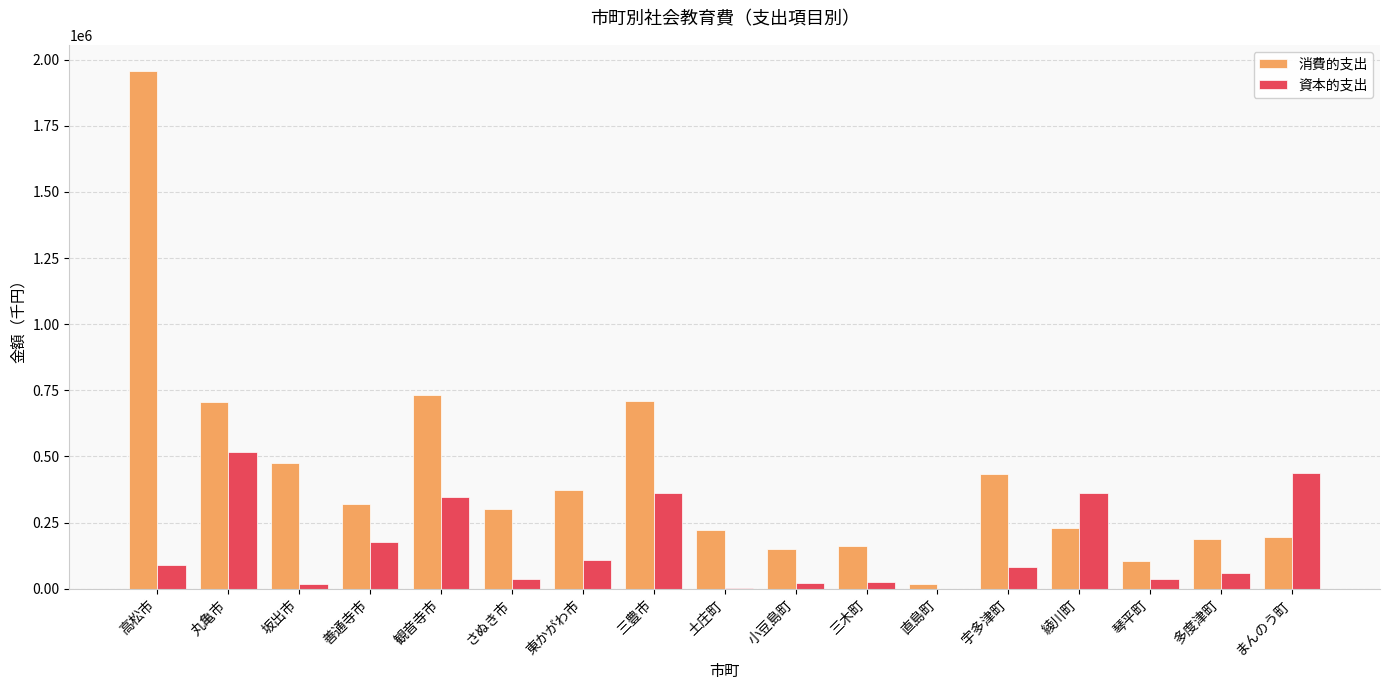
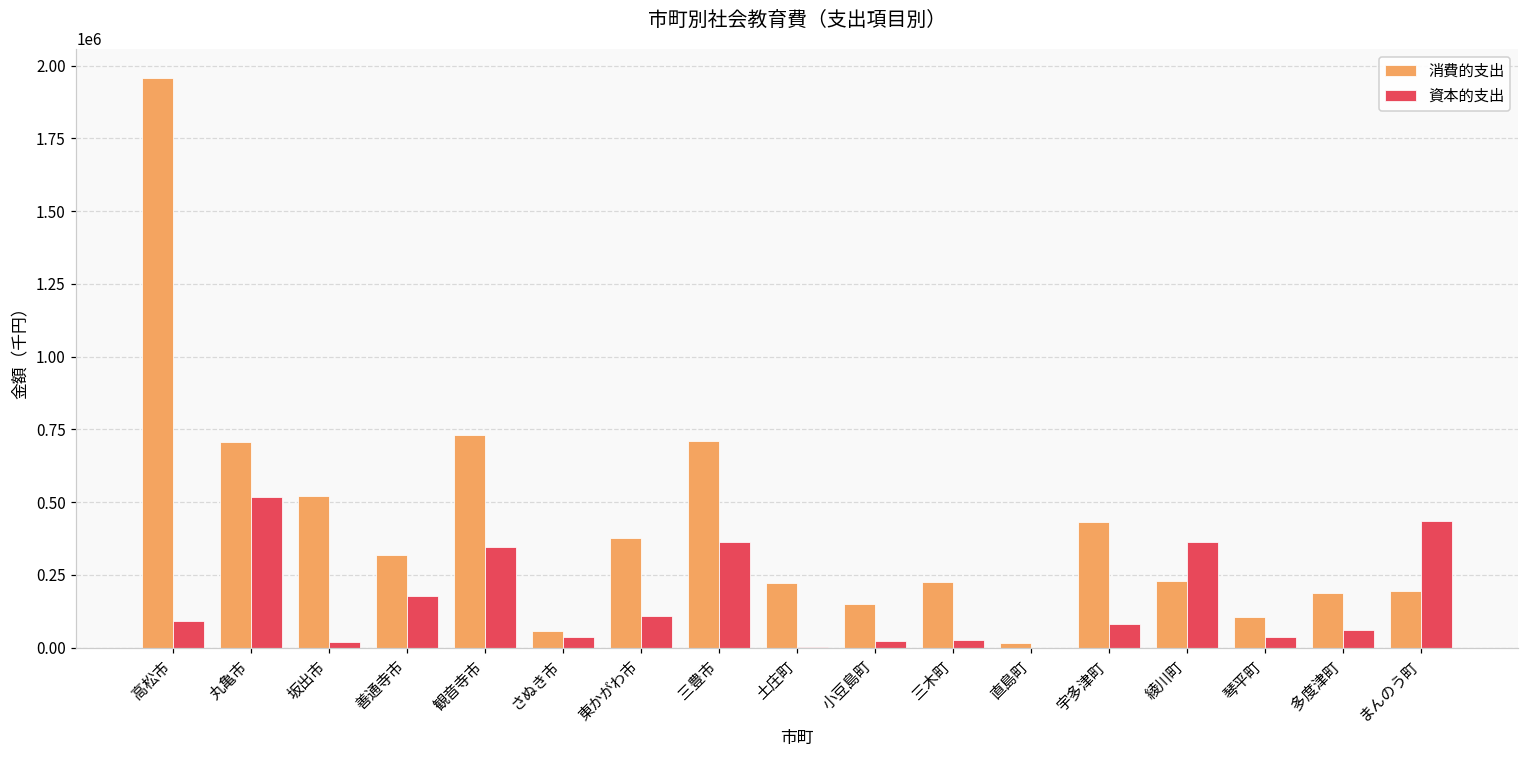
  {
    "消費的支出": {
      "高松市": 1960000,
      "丸亀市": 710000,
-     "坂出市": 480000,
+     "坂出市": 520000,
      "善通寺市": 320000,
      "観音寺市": 730000,
-     "さぬき市": 300000,
+     "さぬき市": 60000,
      "東かがわ市": 380000,
      "三豊市": 710000,
      "土庄町": 220000,
      "小豆島町": 150000,
-     "三木町": 160000,
+     "三木町": 230000,
      "直島町": 20000,
      "宇多津町": 430000,
      "綾川町": 230000,
      "琴平町": 110000,
      "多度津町": 190000,
      "まんのう町": 190000
    },
    "資本的支出": {
      "高松市": 90000,
      "丸亀市": 520000,
      "坂出市": 20000,
      "善通寺市": 180000,
      "観音寺市": 350000,
      "さぬき市": 40000,
      "東かがわ市": 110000,
      "三豊市": 360000,
      "小豆島町": 20000,
      "三木町": 20000,
      "宇多津町": 80000,
      "綾川町": 360000,
      "琴平町": 40000,
      "多度津町": 60000,
      "まんのう町": 440000
    }
  }
